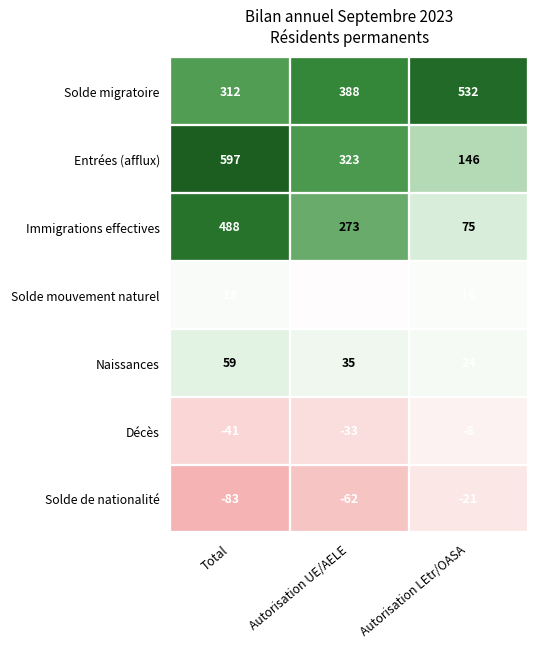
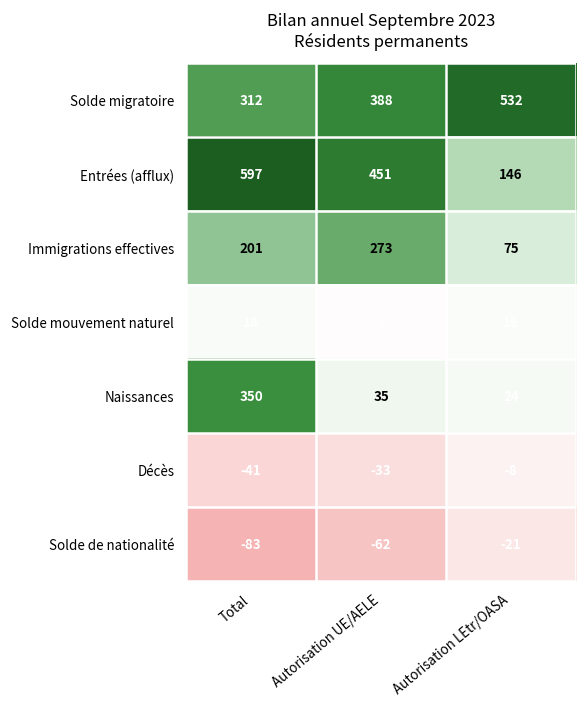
  {
    "Solde migratoire": {
      "Total": 312,
      "Autorisation UE/AELE": 388,
      "Autorisation LEtr/OASA": 532
    },
    "Entrées (afflux)": {
      "Total": 597,
-     "Autorisation UE/AELE": 323,
+     "Autorisation UE/AELE": 451,
      "Autorisation LEtr/OASA": 146
    },
    "Immigrations effectives": {
-     "Total": 488,
+     "Total": 201,
      "Autorisation UE/AELE": 273,
      "Autorisation LEtr/OASA": 75
    },
    "Naissances": {
-     "Total": 59,
+     "Total": 350,
      "Autorisation UE/AELE": 35
    },
    "Solde de nationalité": {
      "Total": -83,
      "Autorisation UE/AELE": -62
    }
  }
